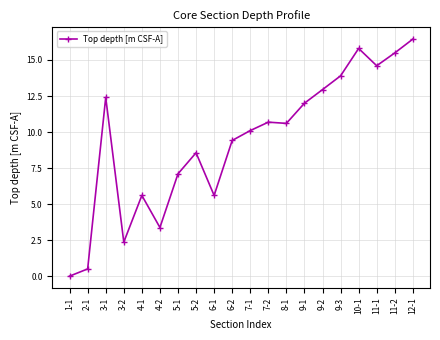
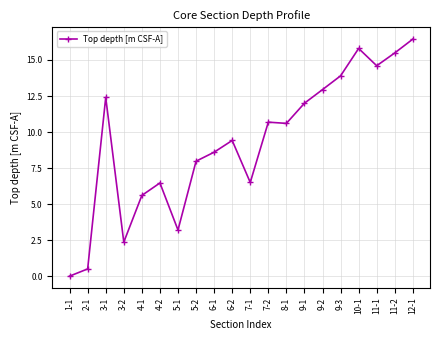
  {
    "1-1": 0.0,
    "2-1": 0.5,
    "3-1": 12.4,
    "3-2": 2.4,
    "4-1": 5.6,
-   "4-2": 3.4,
-   "5-1": 7.1,
-   "5-2": 8.6,
-   "6-1": 5.6,
+   "4-2": 6.5,
+   "5-1": 3.2,
+   "5-2": 8.0,
+   "6-1": 8.6,
    "6-2": 9.4,
-   "7-1": 10.1,
+   "7-1": 6.5,
    "7-2": 10.7,
    "8-1": 10.6,
    "9-1": 12.0,
    "9-2": 12.9,
    "9-3": 13.9,
    "10-1": 15.8,
    "11-1": 14.6,
    "11-2": 15.5,
    "12-1": 16.5
  }
